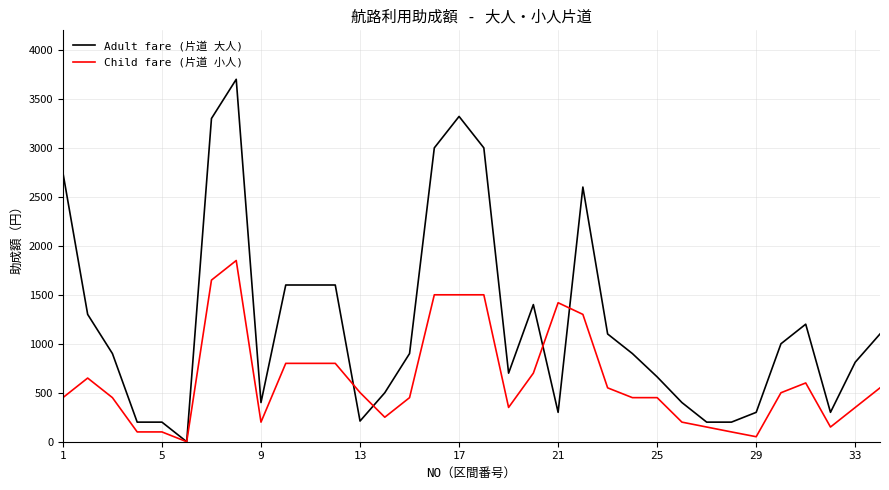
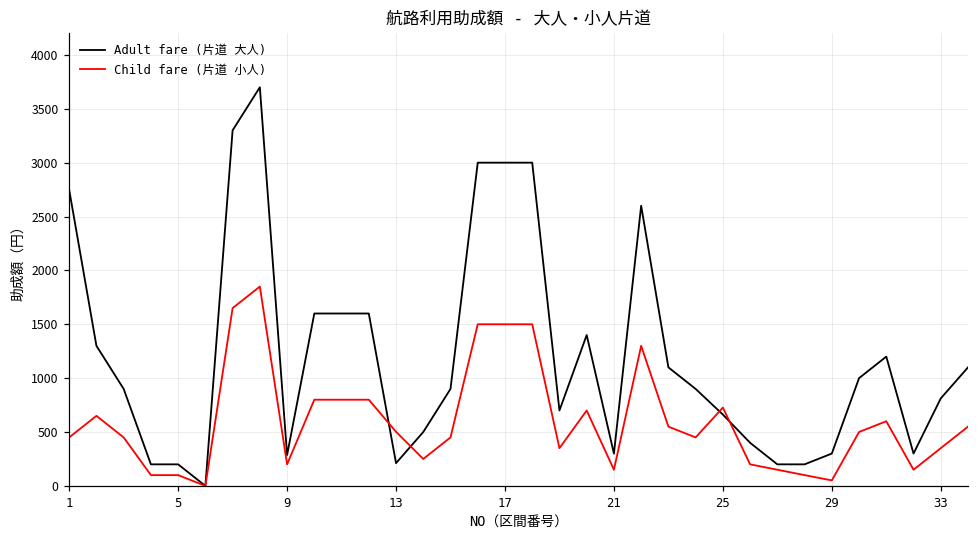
  {
    "Adult fare (片道 大人)": {
      "1": 2700,
      "5": 200,
-     "9": 400,
+     "9": 300,
      "13": 200,
-     "17": 3300,
+     "17": 3000,
      "21": 300,
      "25": 700,
      "29": 300,
      "33": 800
    },
    "Child fare (片道 小人)": {
      "1": 500,
      "5": 100,
      "9": 200,
      "13": 500,
      "17": 1500,
-     "21": 1400,
-     "25": 500,
+     "21": 200,
+     "25": 700,
      "29": 100,
      "33": 400
    }
  }
